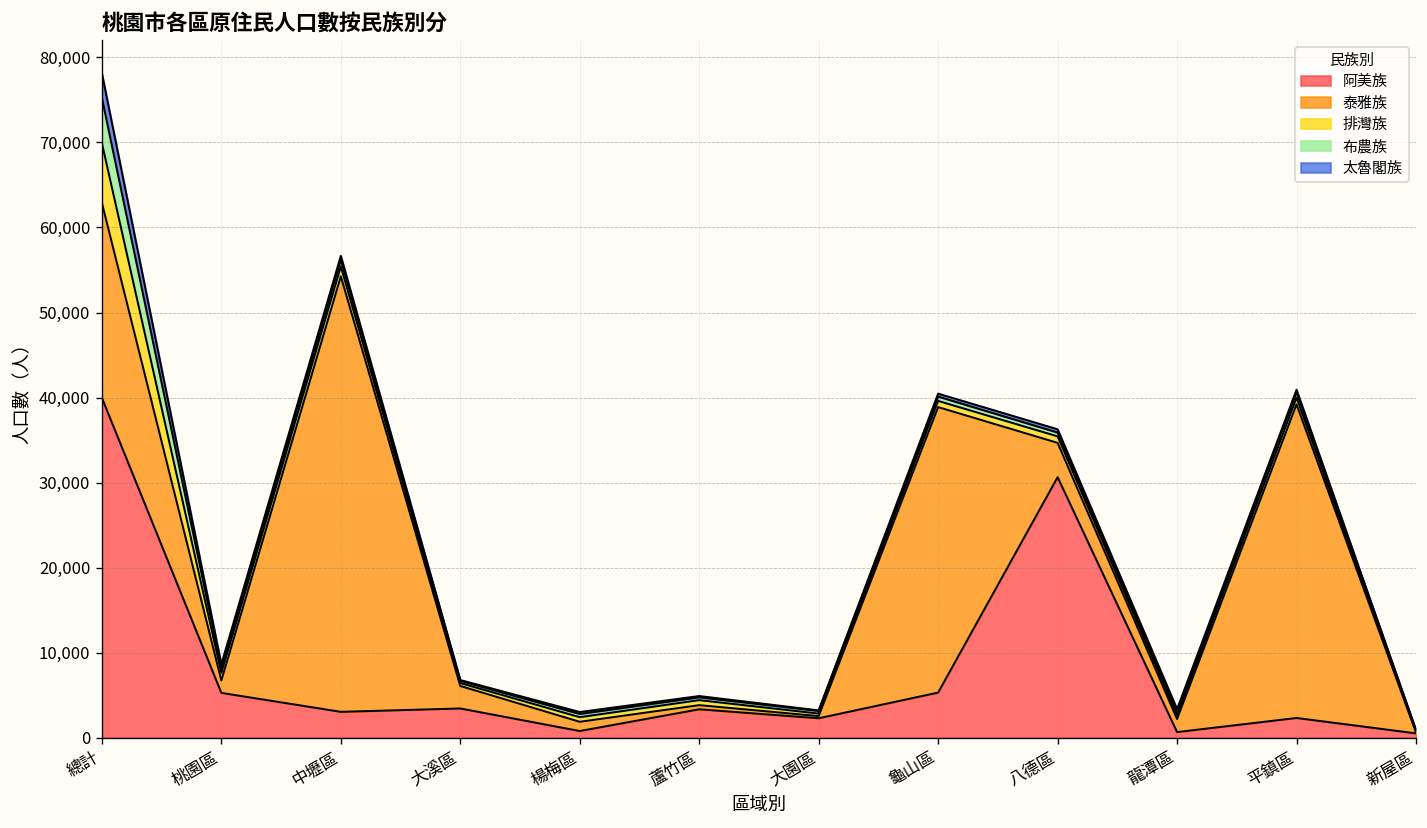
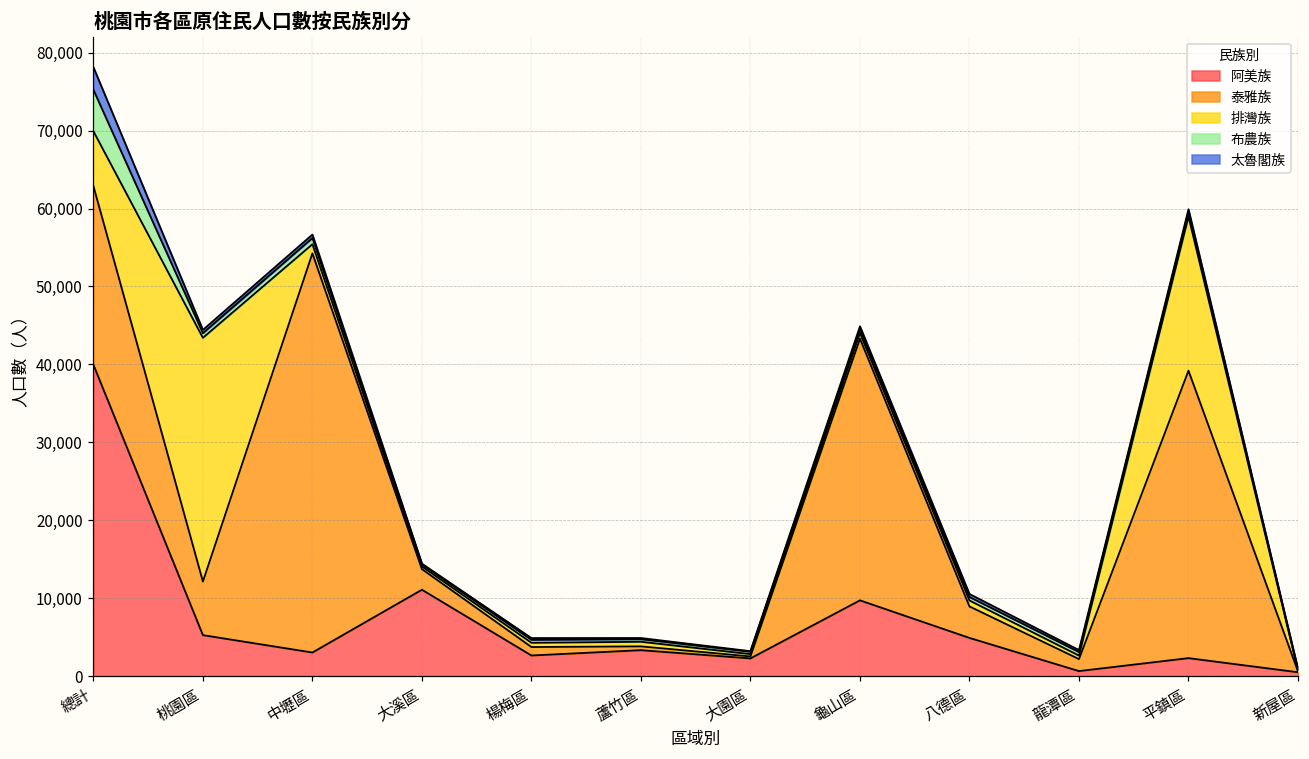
  {
    "阿美族": {
      "總計": "40,000",
      "桃園區": "5,000",
      "中壢區": "3,000",
-     "大溪區": "3,000",
-     "楊梅區": "1,000",
+     "大溪區": "11,000",
+     "楊梅區": "3,000",
      "蘆竹區": "3,000",
-     "龜山區": "5,000",
-     "八德區": "31,000",
+     "龜山區": "10,000",
+     "八德區": "5,000",
      "龍潭區": "1,000",
      "平鎮區": "2,000"
    },
    "泰雅族": {
      "總計": "23,000",
-     "桃園區": "1,000",
+     "桃園區": "7,000",
      "中壢區": "51,000",
      "楊梅區": "1,000",
      "蘆竹區": "0",
      "龜山區": "34,000",
      "八德區": "4,000",
      "龍潭區": "2,000",
      "平鎮區": "37,000"
    },
    "排灣族": {
      "總計": "7,000",
-     "桃園區": "1,000",
+     "桃園區": "31,000",
      "中壢區": "1,000",
      "楊梅區": "1,000",
      "龜山區": "1,000",
      "八德區": "1,000",
      "龍潭區": "0",
-     "平鎮區": "1,000"
+     "平鎮區": "20,000"
    },
    "布農族": {
      "總計": "5,000",
      "桃園區": "1,000",
      "中壢區": "1,000",
      "八德區": "0"
    },
    "太魯閣族": {
      "總計": "3,000",
      "桃園區": "0",
      "中壢區": "0",
      "八德區": "0"
    }
  }
